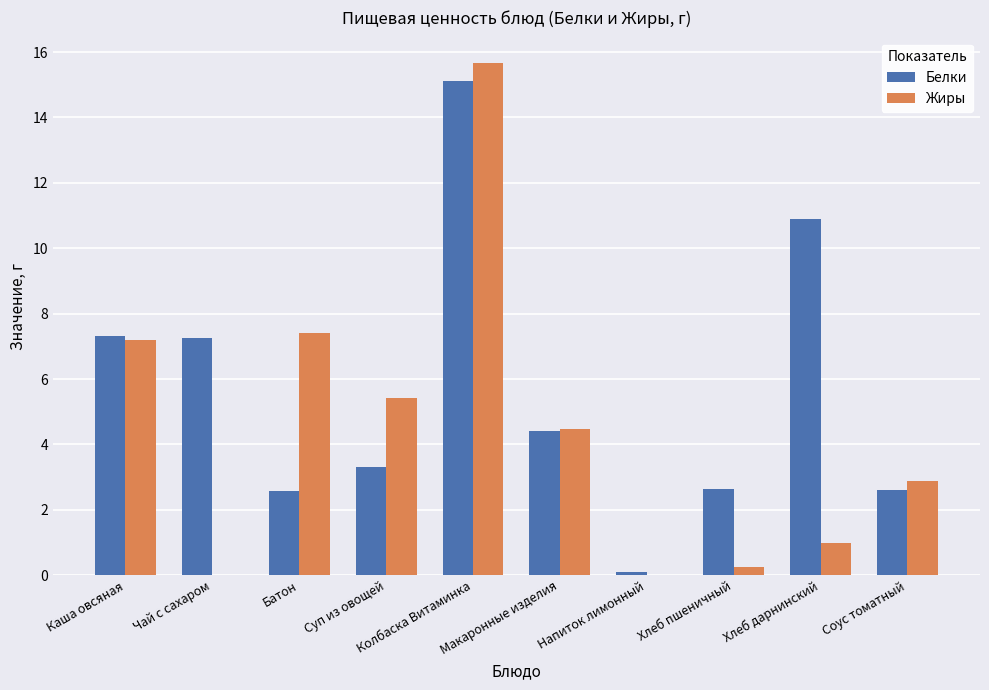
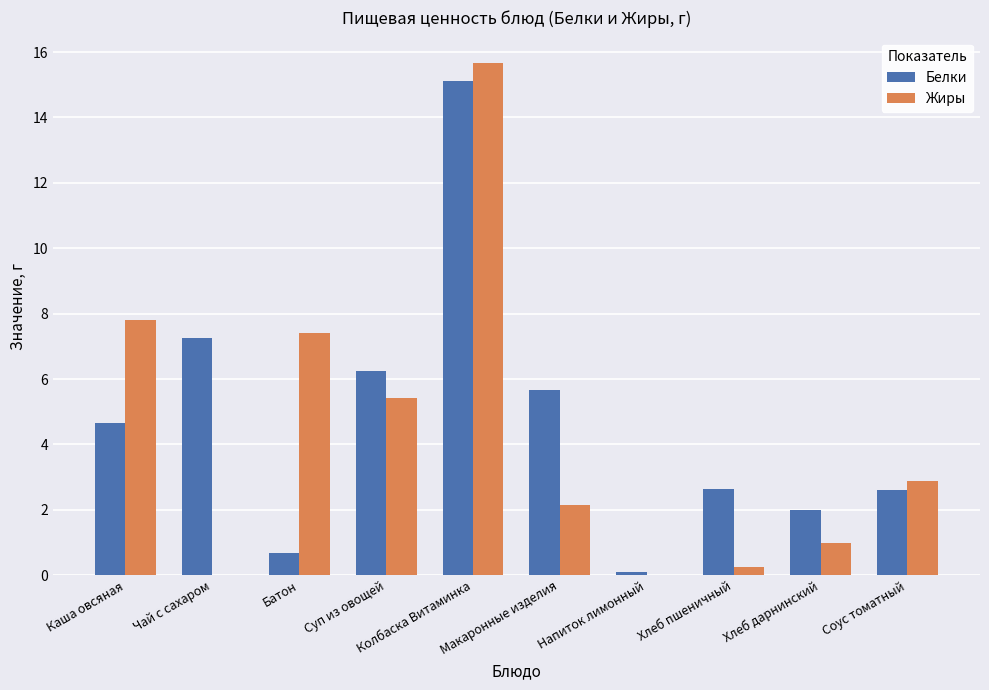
  {
    "Белки": {
-     "Каша овсяная": 7.3,
+     "Каша овсяная": 4.7,
      "Чай с сахаром": 7.3,
-     "Батон": 2.6,
-     "Суп из овощей": 3.3,
+     "Батон": 0.7,
+     "Суп из овощей": 6.2,
      "Колбаска Витаминка": 15.1,
-     "Макаронные изделия": 4.4,
+     "Макаронные изделия": 5.7,
      "Напиток лимонный": 0.1,
      "Хлеб пшеничный": 2.6,
-     "Хлеб дарнинский": 10.9,
+     "Хлеб дарнинский": 2.0,
      "Соус томатный": 2.6
    },
    "Жиры": {
-     "Каша овсяная": 7.2,
+     "Каша овсяная": 7.8,
      "Чай с сахаром": 0.0,
      "Батон": 7.4,
      "Суп из овощей": 5.4,
      "Колбаска Витаминка": 15.7,
-     "Макаронные изделия": 4.5,
+     "Макаронные изделия": 2.2,
      "Напиток лимонный": 0.0,
      "Хлеб пшеничный": 0.3,
      "Хлеб дарнинский": 1.0,
      "Соус томатный": 2.9
    }
  }
